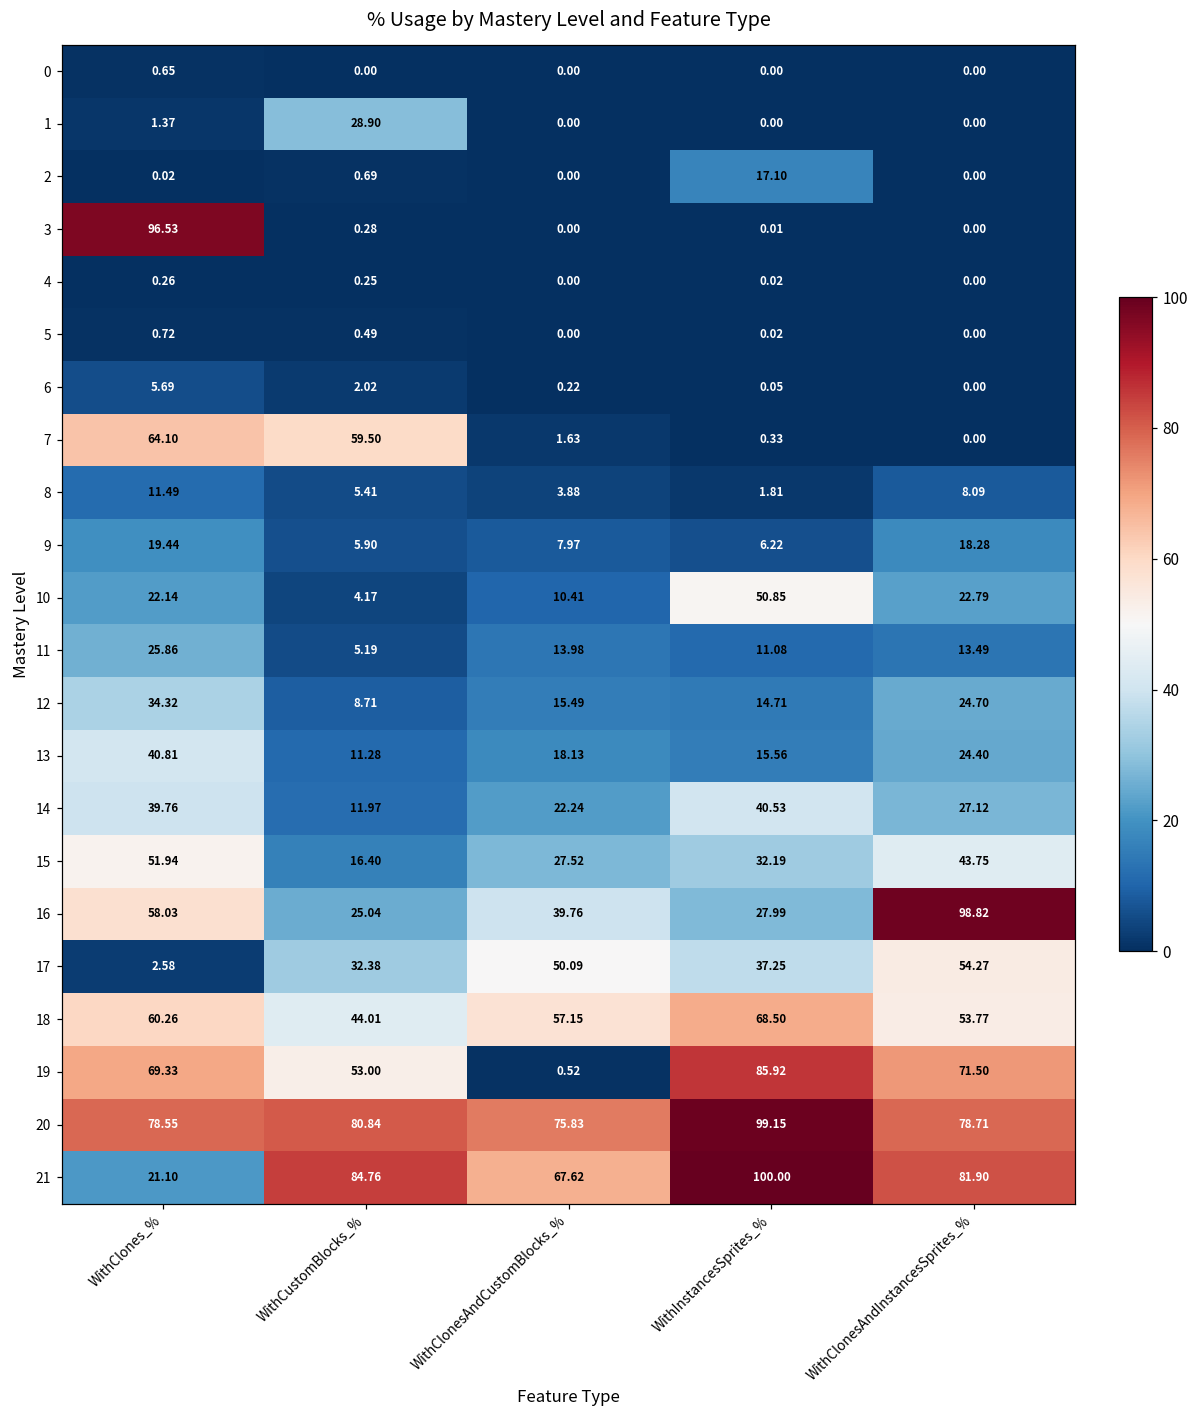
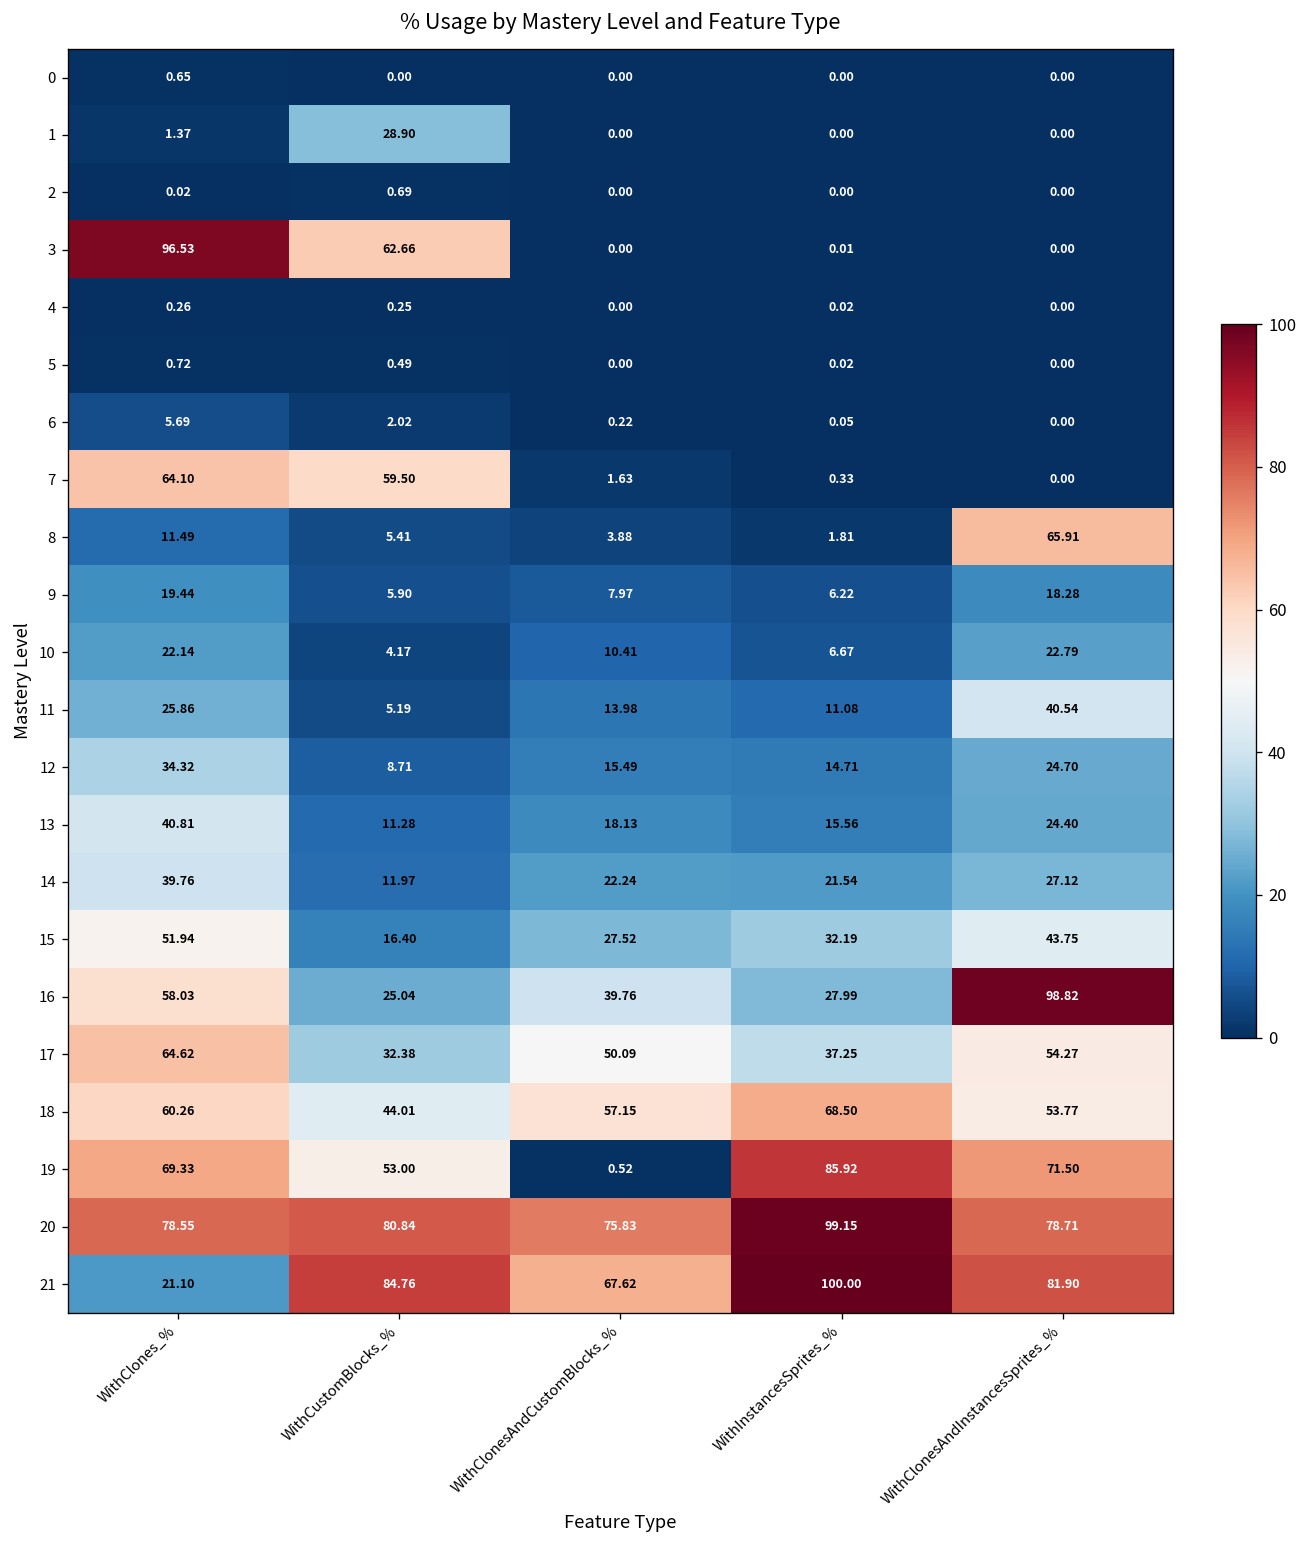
  {
    "0": {
      "WithClones_%": 0.65,
      "WithCustomBlocks_%": 0.00,
      "WithClonesAndCustomBlocks_%": 0.00,
      "WithInstancesSprites_%": 0.00,
      "WithClonesAndInstancesSprites_%": 0.00
    },
    "1": {
      "WithClones_%": 1.37,
      "WithCustomBlocks_%": 28.90,
      "WithClonesAndCustomBlocks_%": 0.00,
      "WithInstancesSprites_%": 0.00,
      "WithClonesAndInstancesSprites_%": 0.00
    },
    "2": {
      "WithClones_%": 0.02,
      "WithCustomBlocks_%": 0.69,
      "WithClonesAndCustomBlocks_%": 0.00,
-     "WithInstancesSprites_%": 17.10,
+     "WithInstancesSprites_%": 0.00,
      "WithClonesAndInstancesSprites_%": 0.00
    },
    "3": {
      "WithClones_%": 96.53,
-     "WithCustomBlocks_%": 0.28,
+     "WithCustomBlocks_%": 62.66,
      "WithClonesAndCustomBlocks_%": 0.00,
      "WithInstancesSprites_%": 0.01,
      "WithClonesAndInstancesSprites_%": 0.00
    },
    "4": {
      "WithClones_%": 0.26,
      "WithCustomBlocks_%": 0.25,
      "WithClonesAndCustomBlocks_%": 0.00,
      "WithInstancesSprites_%": 0.02,
      "WithClonesAndInstancesSprites_%": 0.00
    },
    "5": {
      "WithClones_%": 0.72,
      "WithCustomBlocks_%": 0.49,
      "WithClonesAndCustomBlocks_%": 0.00,
      "WithInstancesSprites_%": 0.02,
      "WithClonesAndInstancesSprites_%": 0.00
    },
    "6": {
      "WithClones_%": 5.69,
      "WithCustomBlocks_%": 2.02,
      "WithClonesAndCustomBlocks_%": 0.22,
      "WithInstancesSprites_%": 0.05,
      "WithClonesAndInstancesSprites_%": 0.00
    },
    "7": {
      "WithClones_%": 64.10,
      "WithCustomBlocks_%": 59.50,
      "WithClonesAndCustomBlocks_%": 1.63,
      "WithInstancesSprites_%": 0.33,
      "WithClonesAndInstancesSprites_%": 0.00
    },
    "8": {
      "WithClones_%": 11.49,
      "WithCustomBlocks_%": 5.41,
      "WithClonesAndCustomBlocks_%": 3.88,
      "WithInstancesSprites_%": 1.81,
-     "WithClonesAndInstancesSprites_%": 8.09
+     "WithClonesAndInstancesSprites_%": 65.91
    },
    "9": {
      "WithClones_%": 19.44,
      "WithCustomBlocks_%": 5.90,
      "WithClonesAndCustomBlocks_%": 7.97,
      "WithInstancesSprites_%": 6.22,
      "WithClonesAndInstancesSprites_%": 18.28
    },
    "10": {
      "WithClones_%": 22.14,
      "WithCustomBlocks_%": 4.17,
      "WithClonesAndCustomBlocks_%": 10.41,
-     "WithInstancesSprites_%": 50.85,
+     "WithInstancesSprites_%": 6.67,
      "WithClonesAndInstancesSprites_%": 22.79
    },
    "11": {
      "WithClones_%": 25.86,
      "WithCustomBlocks_%": 5.19,
      "WithClonesAndCustomBlocks_%": 13.98,
      "WithInstancesSprites_%": 11.08,
-     "WithClonesAndInstancesSprites_%": 13.49
+     "WithClonesAndInstancesSprites_%": 40.54
    },
    "12": {
      "WithClones_%": 34.32,
      "WithCustomBlocks_%": 8.71,
      "WithClonesAndCustomBlocks_%": 15.49,
      "WithInstancesSprites_%": 14.71,
      "WithClonesAndInstancesSprites_%": 24.70
    },
    "13": {
      "WithClones_%": 40.81,
      "WithCustomBlocks_%": 11.28,
      "WithClonesAndCustomBlocks_%": 18.13,
      "WithInstancesSprites_%": 15.56,
      "WithClonesAndInstancesSprites_%": 24.40
    },
    "14": {
      "WithClones_%": 39.76,
      "WithCustomBlocks_%": 11.97,
      "WithClonesAndCustomBlocks_%": 22.24,
-     "WithInstancesSprites_%": 40.53,
+     "WithInstancesSprites_%": 21.54,
      "WithClonesAndInstancesSprites_%": 27.12
    },
    "15": {
      "WithClones_%": 51.94,
      "WithCustomBlocks_%": 16.40,
      "WithClonesAndCustomBlocks_%": 27.52,
      "WithInstancesSprites_%": 32.19,
      "WithClonesAndInstancesSprites_%": 43.75
    },
    "16": {
      "WithClones_%": 58.03,
      "WithCustomBlocks_%": 25.04,
      "WithClonesAndCustomBlocks_%": 39.76,
      "WithInstancesSprites_%": 27.99,
      "WithClonesAndInstancesSprites_%": 98.82
    },
    "17": {
-     "WithClones_%": 2.58,
+     "WithClones_%": 64.62,
      "WithCustomBlocks_%": 32.38,
      "WithClonesAndCustomBlocks_%": 50.09,
      "WithInstancesSprites_%": 37.25,
      "WithClonesAndInstancesSprites_%": 54.27
    },
    "18": {
      "WithClones_%": 60.26,
      "WithCustomBlocks_%": 44.01,
      "WithClonesAndCustomBlocks_%": 57.15,
      "WithInstancesSprites_%": 68.50,
      "WithClonesAndInstancesSprites_%": 53.77
    },
    "19": {
      "WithClones_%": 69.33,
      "WithCustomBlocks_%": 53.00,
      "WithClonesAndCustomBlocks_%": 0.52,
      "WithInstancesSprites_%": 85.92,
      "WithClonesAndInstancesSprites_%": 71.50
    },
    "20": {
      "WithClones_%": 78.55,
      "WithCustomBlocks_%": 80.84,
      "WithClonesAndCustomBlocks_%": 75.83,
      "WithInstancesSprites_%": 99.15,
      "WithClonesAndInstancesSprites_%": 78.71
    },
    "21": {
      "WithClones_%": 21.10,
      "WithCustomBlocks_%": 84.76,
      "WithClonesAndCustomBlocks_%": 67.62,
      "WithInstancesSprites_%": 100.00,
      "WithClonesAndInstancesSprites_%": 81.90
    }
  }
